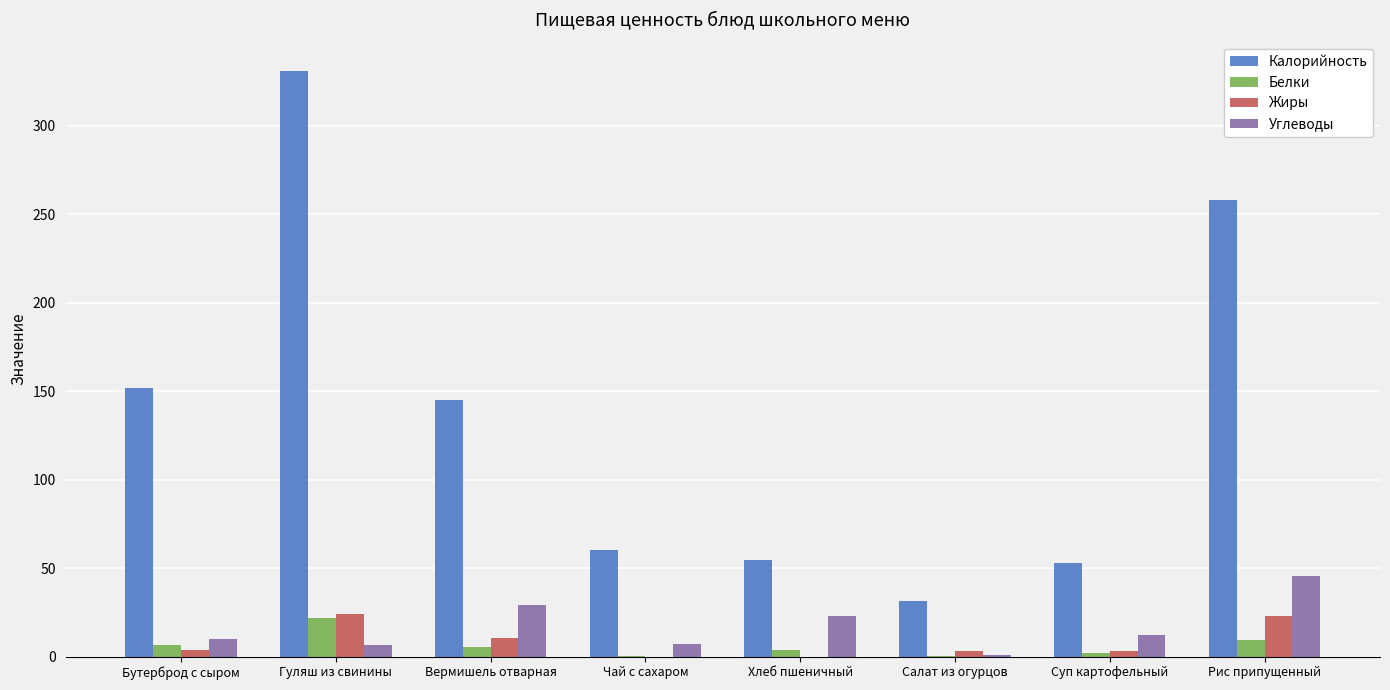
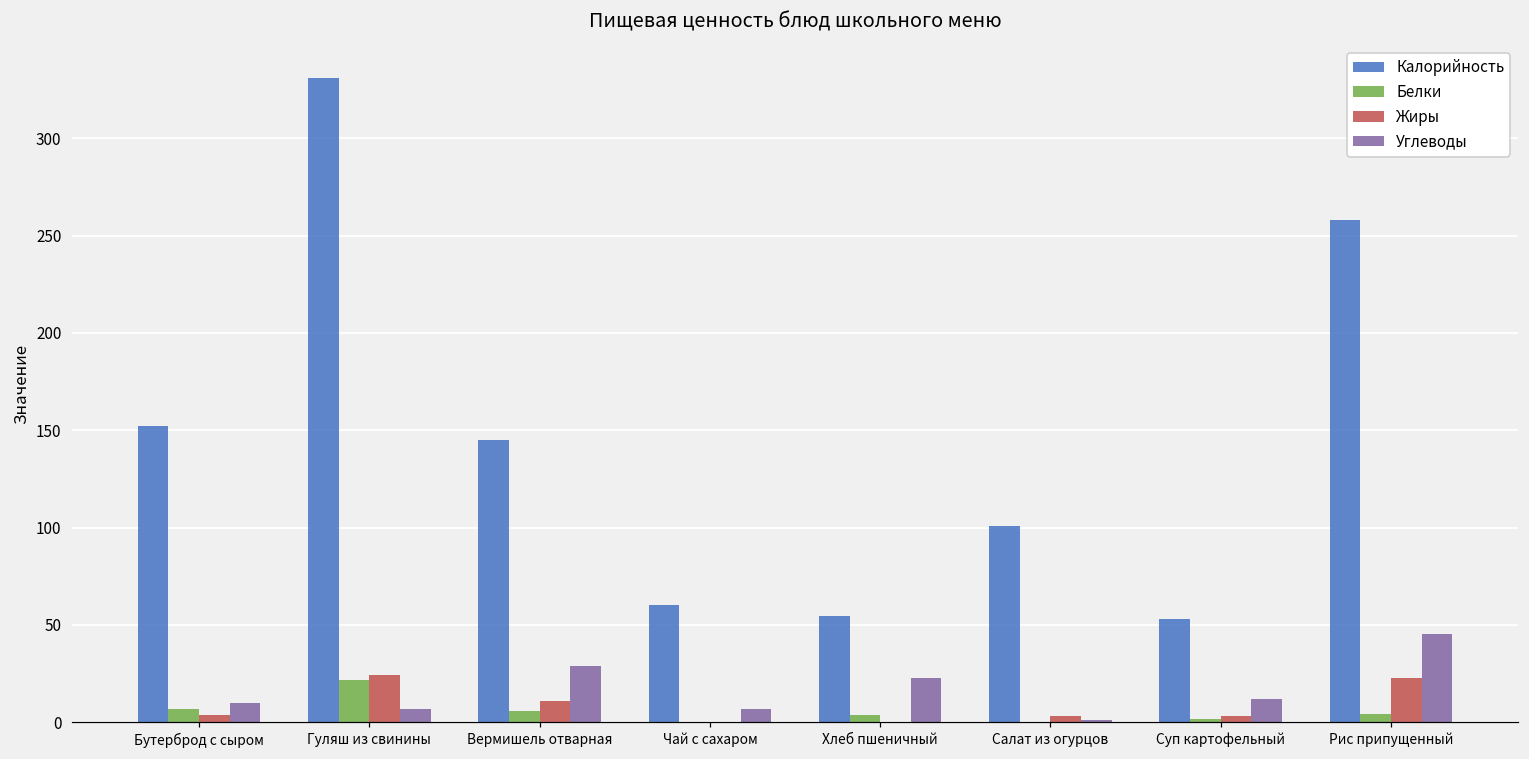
  {
    "Калорийность": {
      "Бутерброд с сыром": 152,
      "Гуляш из свинины": 331,
      "Вермишель отварная": 145,
      "Чай с сахаром": 60,
      "Хлеб пшеничный": 54,
-     "Салат из огурцов": 31,
+     "Салат из огурцов": 101,
      "Суп картофельный": 53,
      "Рис припущенный": 258
    },
    "Белки": {
      "Бутерброд с сыром": 7,
      "Гуляш из свинины": 22,
      "Вермишель отварная": 6,
      "Хлеб пшеничный": 3,
      "Суп картофельный": 2,
-     "Рис припущенный": 10
+     "Рис припущенный": 4
    },
    "Жиры": {
      "Бутерброд с сыром": 4,
      "Гуляш из свинины": 24,
      "Вермишель отварная": 11,
      "Чай с сахаром": 0,
      "Салат из огурцов": 3,
      "Суп картофельный": 3,
      "Рис припущенный": 23
    },
    "Углеводы": {
      "Бутерброд с сыром": 10,
      "Гуляш из свинины": 7,
      "Вермишель отварная": 29,
      "Чай с сахаром": 7,
      "Хлеб пшеничный": 23,
      "Суп картофельный": 12,
      "Рис припущенный": 45
    }
  }
